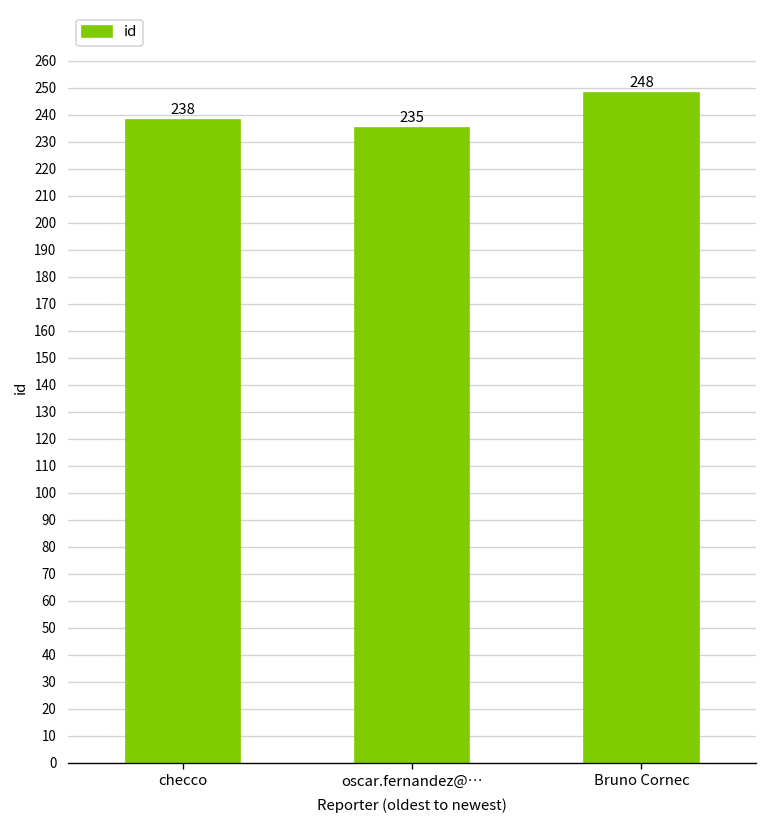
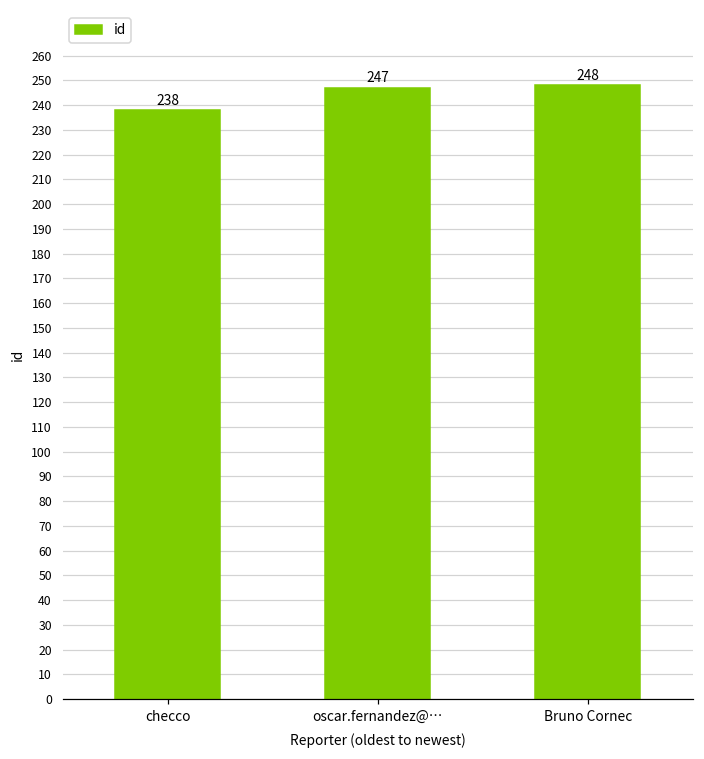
  {
    "checco": 238,
-   "oscar.fernandez@…": 235,
+   "oscar.fernandez@…": 247,
    "Bruno Cornec": 248
  }
